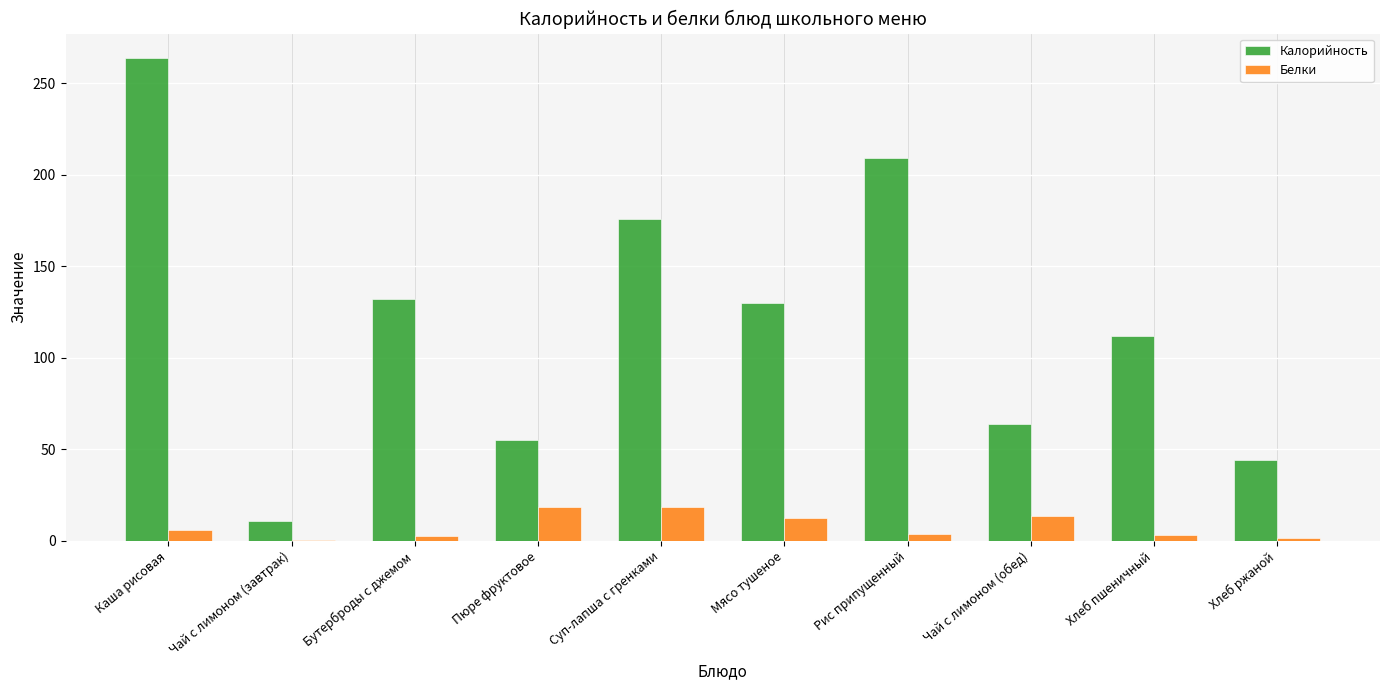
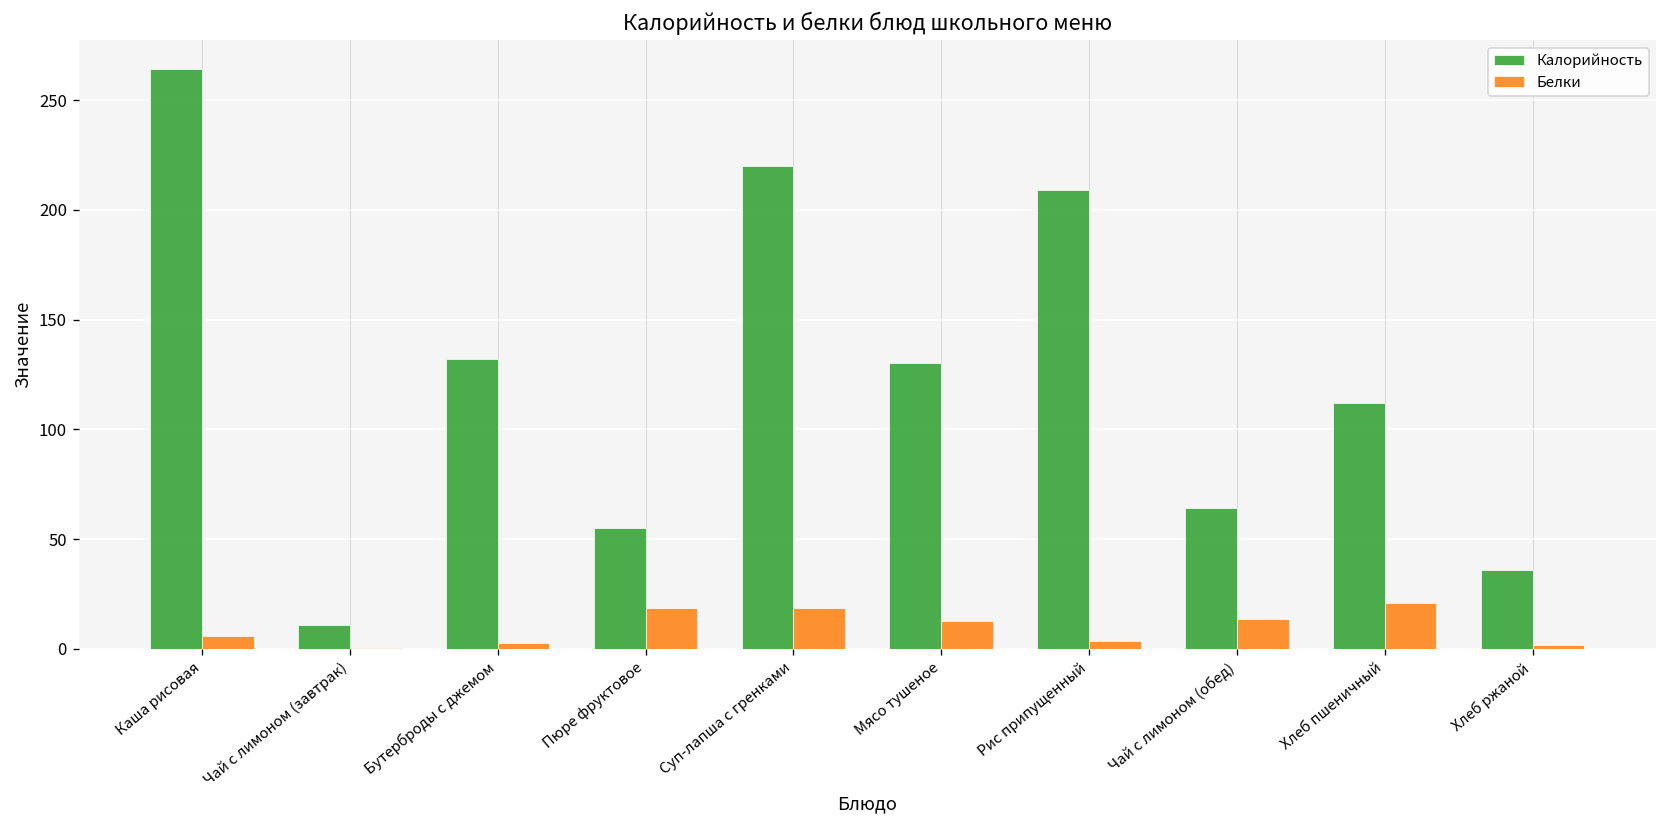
  {
    "Калорийность": {
      "Каша рисовая": 264,
      "Чай с лимоном (завтрак)": 11,
      "Бутерброды с джемом": 132,
      "Пюре фруктовое": 55,
-     "Суп-лапша с гренками": 176,
+     "Суп-лапша с гренками": 220,
      "Мясо тушеное": 130,
      "Рис припущенный": 209,
      "Чай с лимоном (обед)": 64,
      "Хлеб пшеничный": 112,
-     "Хлеб ржаной": 44
+     "Хлеб ржаной": 36
    },
    "Белки": {
      "Каша рисовая": 6,
      "Бутерброды с джемом": 3,
      "Пюре фруктовое": 19,
      "Суп-лапша с гренками": 19,
      "Мясо тушеное": 13,
      "Рис припущенный": 4,
      "Чай с лимоном (обед)": 13,
-     "Хлеб пшеничный": 3,
+     "Хлеб пшеничный": 21,
      "Хлеб ржаной": 2
    }
  }
